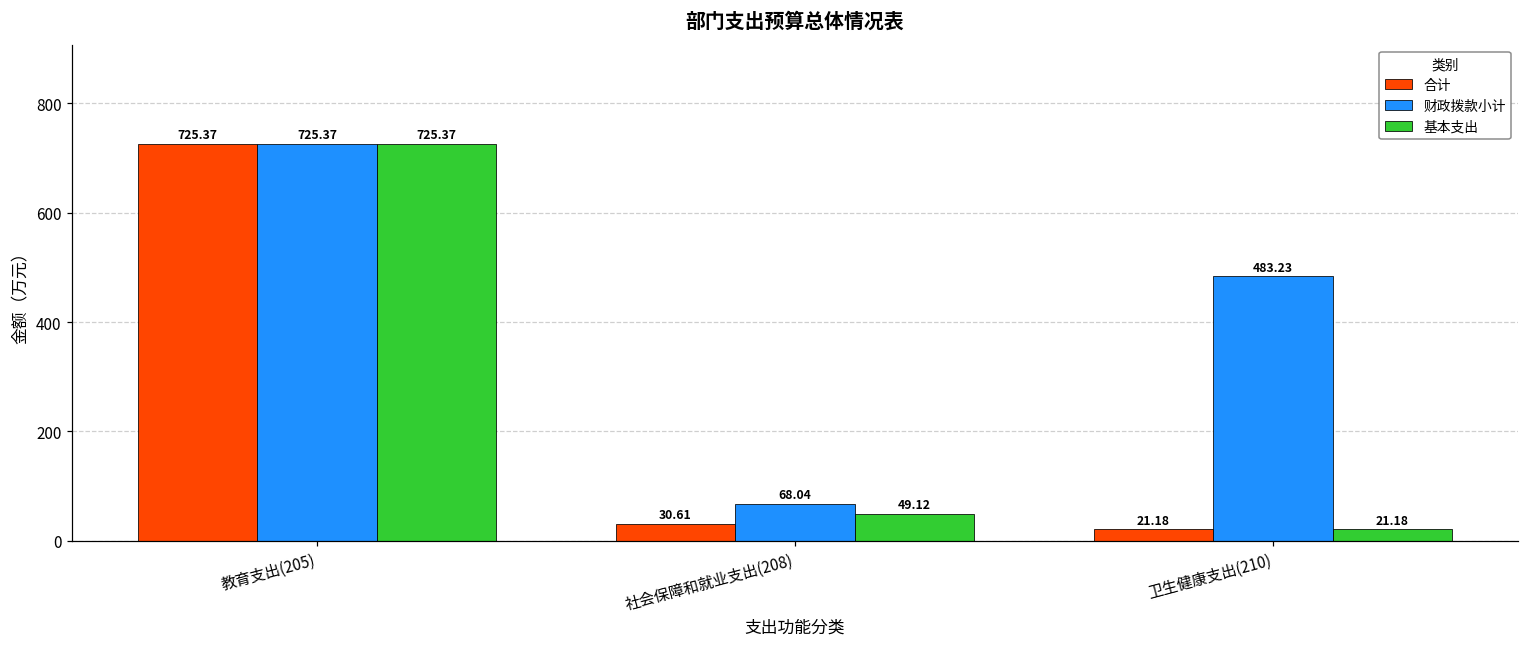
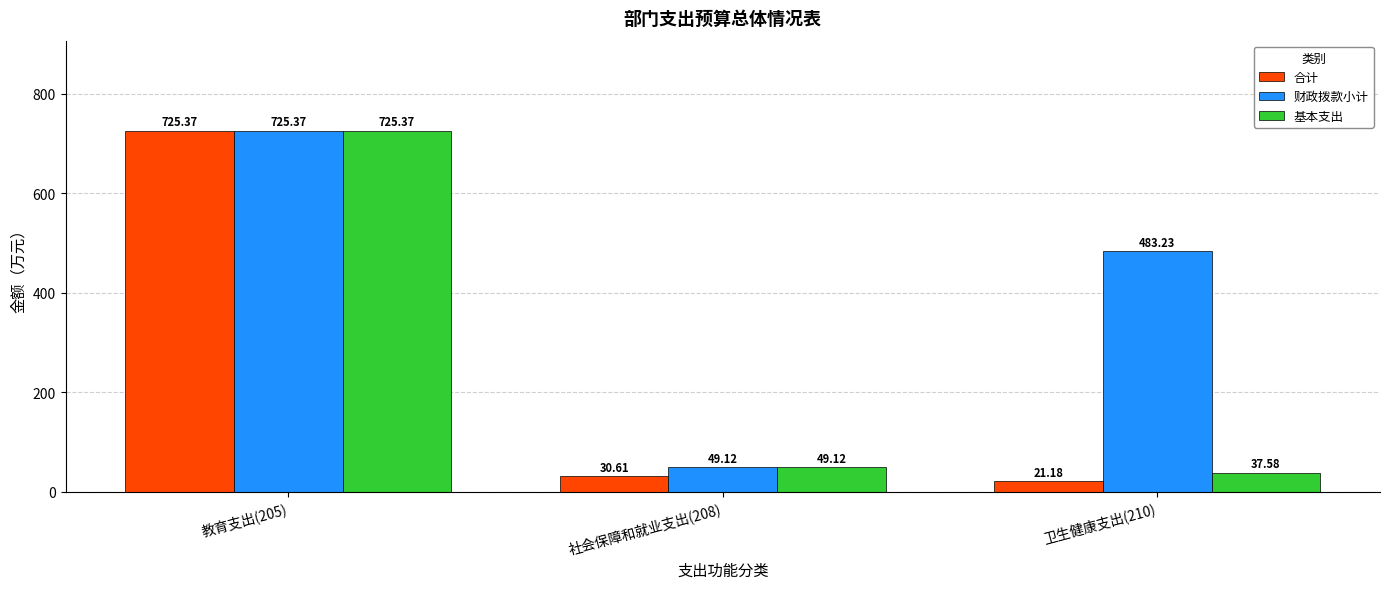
  {
    "合计": {
      "教育支出(205)": 725.37,
      "社会保障和就业支出(208)": 30.61,
      "卫生健康支出(210)": 21.18
    },
    "财政拨款小计": {
      "教育支出(205)": 725.37,
-     "社会保障和就业支出(208)": 68.04,
+     "社会保障和就业支出(208)": 49.12,
      "卫生健康支出(210)": 483.23
    },
    "基本支出": {
      "教育支出(205)": 725.37,
      "社会保障和就业支出(208)": 49.12,
-     "卫生健康支出(210)": 21.18
+     "卫生健康支出(210)": 37.58
    }
  }
